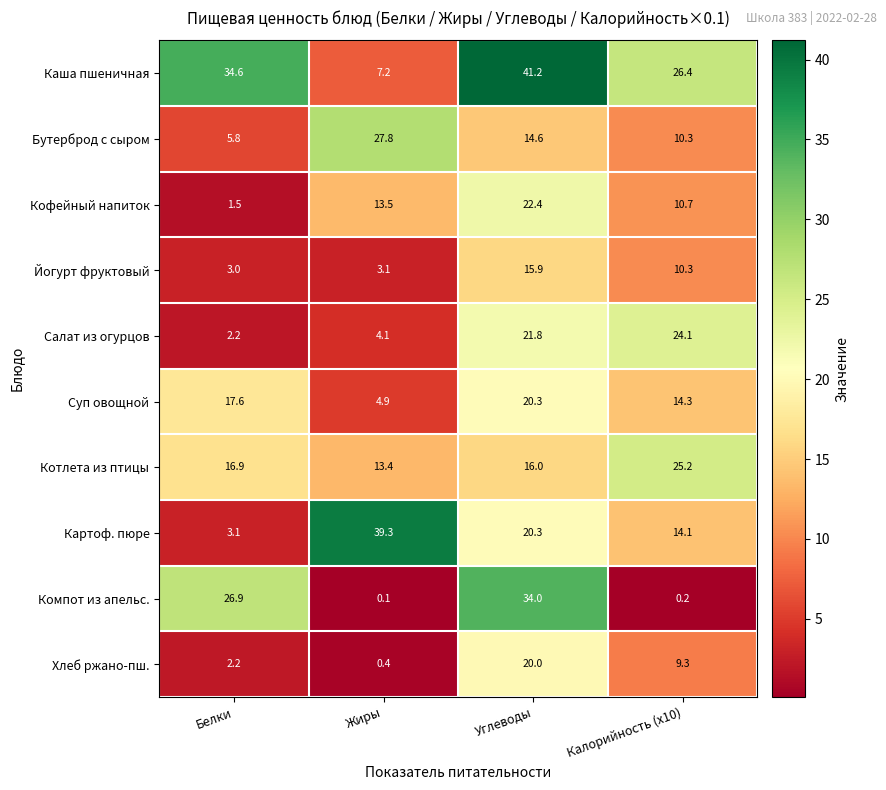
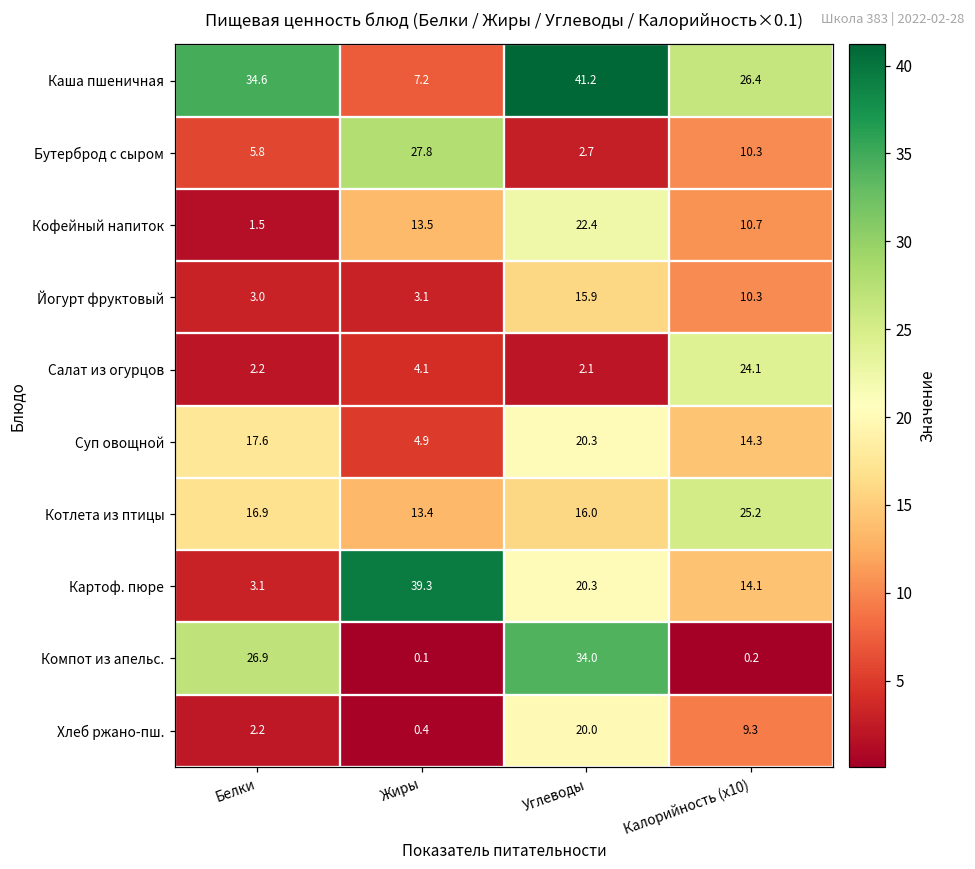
  {
    "Каша пшеничная": {
      "Белки": 34.6,
      "Жиры": 7.2,
      "Углеводы": 41.2,
      "Калорийность (x10)": 26.4
    },
    "Бутерброд с сыром": {
      "Белки": 5.8,
      "Жиры": 27.8,
-     "Углеводы": 14.6,
+     "Углеводы": 2.7,
      "Калорийность (x10)": 10.3
    },
    "Кофейный напиток": {
      "Белки": 1.5,
      "Жиры": 13.5,
      "Углеводы": 22.4,
      "Калорийность (x10)": 10.7
    },
    "Йогурт фруктовый": {
      "Белки": 3.0,
      "Жиры": 3.1,
      "Углеводы": 15.9,
      "Калорийность (x10)": 10.3
    },
    "Салат из огурцов": {
      "Белки": 2.2,
      "Жиры": 4.1,
-     "Углеводы": 21.8,
+     "Углеводы": 2.1,
      "Калорийность (x10)": 24.1
    },
    "Суп овощной": {
      "Белки": 17.6,
      "Жиры": 4.9,
      "Углеводы": 20.3,
      "Калорийность (x10)": 14.3
    },
    "Котлета из птицы": {
      "Белки": 16.9,
      "Жиры": 13.4,
      "Углеводы": 16.0,
      "Калорийность (x10)": 25.2
    },
    "Картоф. пюре": {
      "Белки": 3.1,
      "Жиры": 39.3,
      "Углеводы": 20.3,
      "Калорийность (x10)": 14.1
    },
    "Компот из апельс.": {
      "Белки": 26.9,
      "Жиры": 0.1,
      "Углеводы": 34.0,
      "Калорийность (x10)": 0.2
    },
    "Хлеб ржано-пш.": {
      "Белки": 2.2,
      "Жиры": 0.4,
      "Углеводы": 20.0,
      "Калорийность (x10)": 9.3
    }
  }
